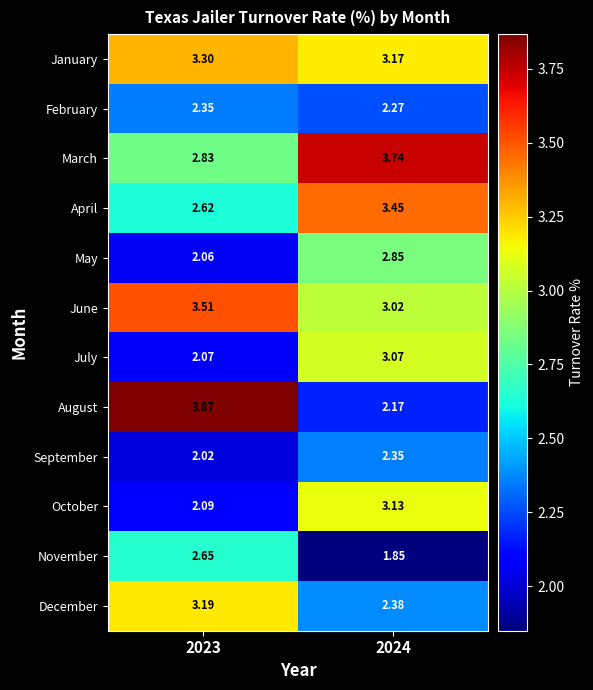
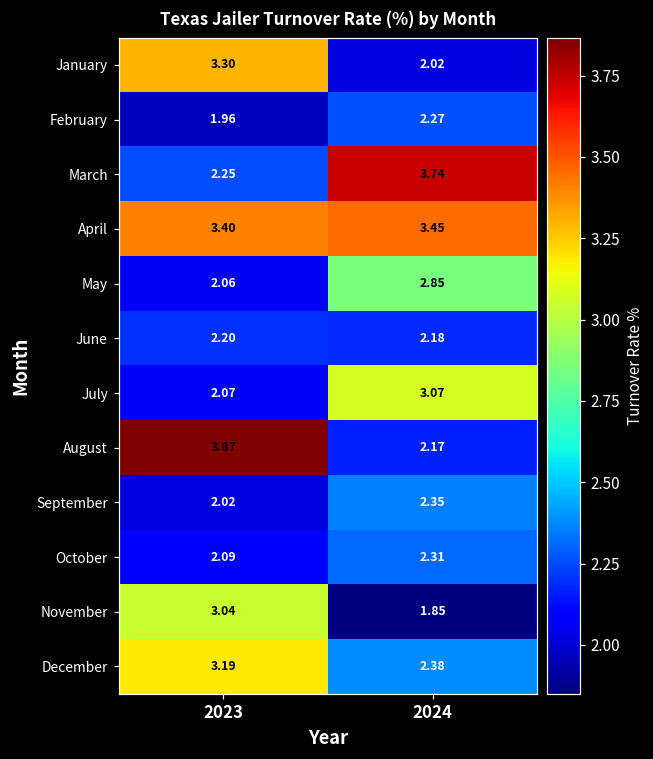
  {
    "January": {
      "2023": 3.30,
-     "2024": 3.17
+     "2024": 2.02
    },
    "February": {
-     "2023": 2.35,
+     "2023": 1.96,
      "2024": 2.27
    },
    "March": {
-     "2023": 2.83,
+     "2023": 2.25,
      "2024": 3.74
    },
    "April": {
-     "2023": 2.62,
+     "2023": 3.40,
      "2024": 3.45
    },
    "May": {
      "2023": 2.06,
      "2024": 2.85
    },
    "June": {
-     "2023": 3.51,
-     "2024": 3.02
+     "2023": 2.20,
+     "2024": 2.18
    },
    "July": {
      "2023": 2.07,
      "2024": 3.07
    },
    "August": {
      "2023": 3.87,
      "2024": 2.17
    },
    "September": {
      "2023": 2.02,
      "2024": 2.35
    },
    "October": {
      "2023": 2.09,
-     "2024": 3.13
+     "2024": 2.31
    },
    "November": {
-     "2023": 2.65,
+     "2023": 3.04,
      "2024": 1.85
    },
    "December": {
      "2023": 3.19,
      "2024": 2.38
    }
  }
